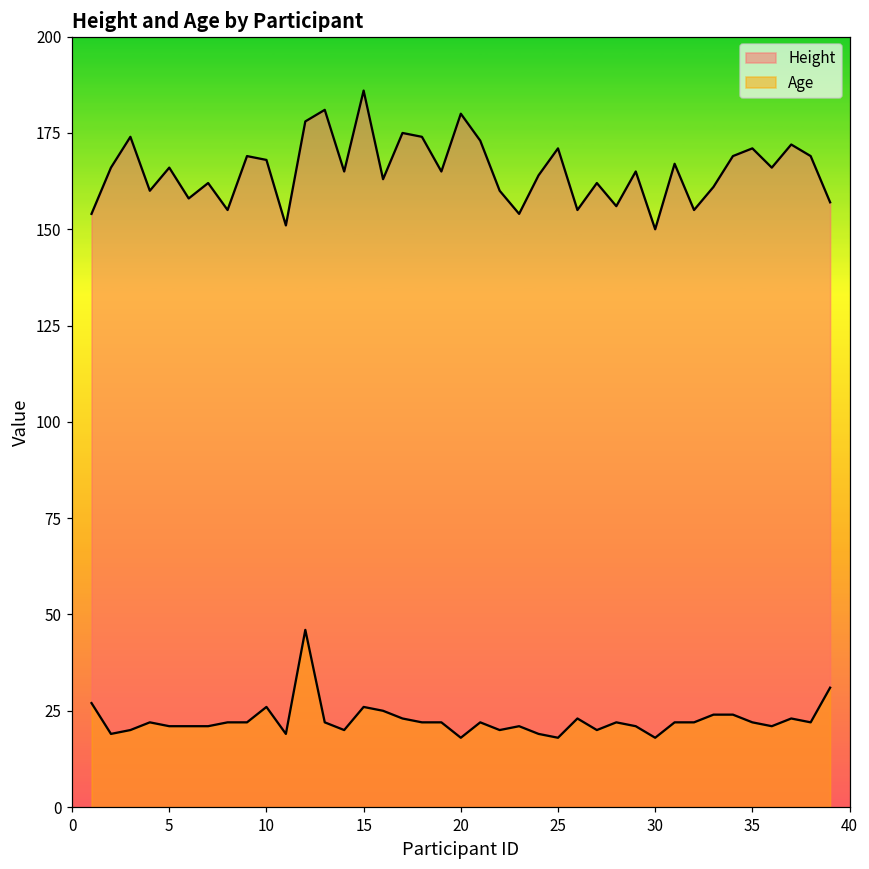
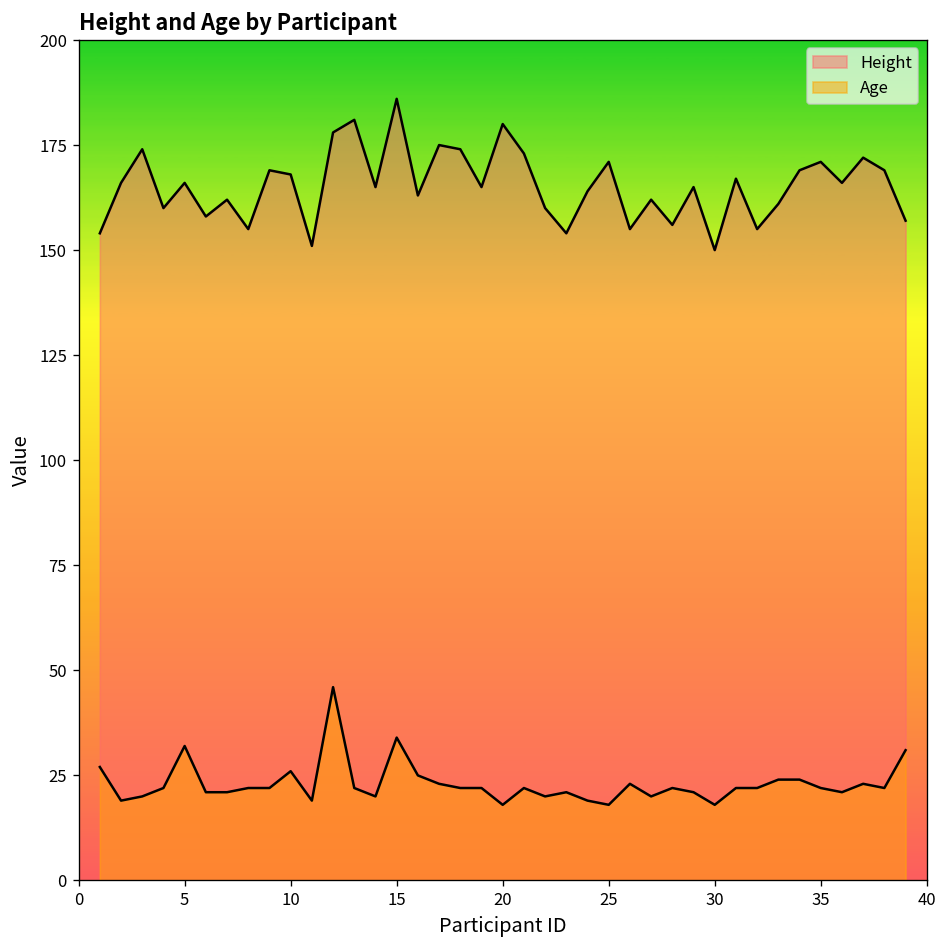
  {
    "Height": {
      "5": 166,
      "10": 168,
      "15": 186,
      "20": 180,
      "25": 171,
      "30": 150,
      "35": 171
    },
    "Age": {
-     "5": 21,
+     "5": 32,
      "10": 26,
-     "15": 26,
+     "15": 34,
      "20": 18,
      "25": 18,
      "30": 18,
      "35": 22
    }
  }
